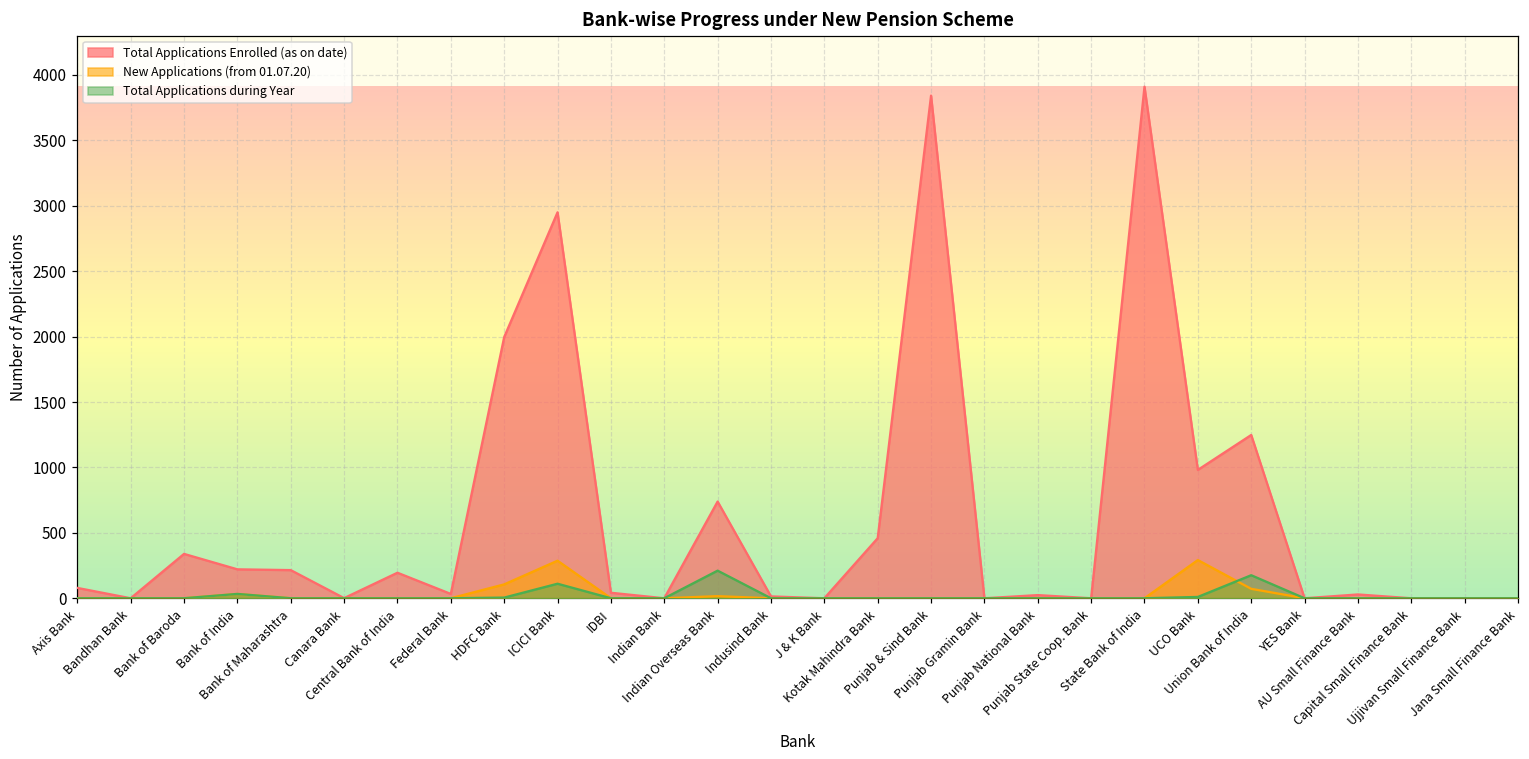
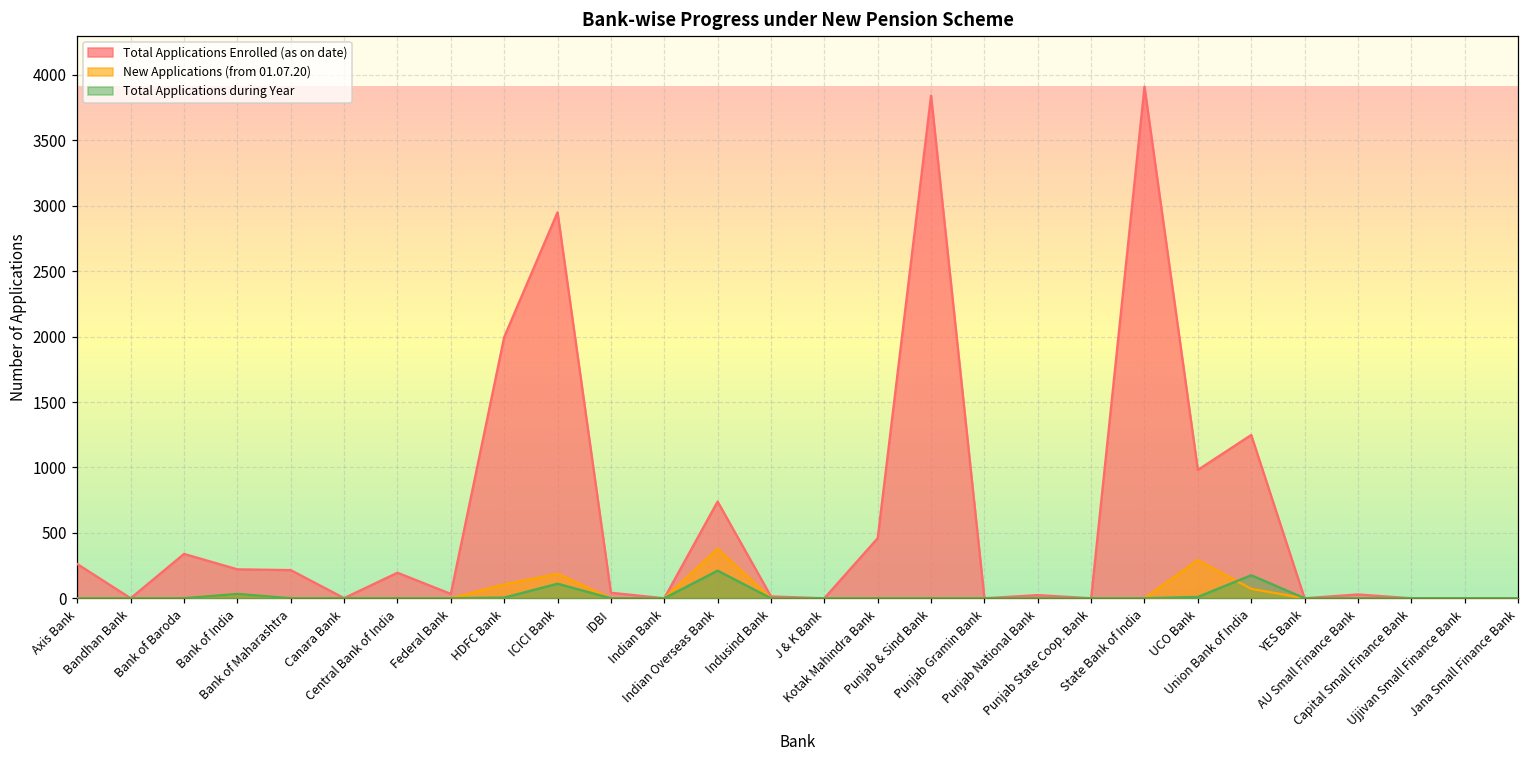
  {
    "Total Applications Enrolled (as on date)": {
-     "Axis Bank": 80,
+     "Axis Bank": 260,
      "Bank of Baroda": 340,
      "Bank of India": 220,
      "Bank of Maharashtra": 220,
      "Central Bank of India": 200,
      "Federal Bank": 30,
      "HDFC Bank": 2000,
      "ICICI Bank": 2950,
      "IDBI": 40,
      "Indian Overseas Bank": 740,
      "Kotak Mahindra Bank": 460,
      "Punjab & Sind Bank": 3840,
      "Punjab National Bank": 20,
      "State Bank of India": 3910,
      "UCO Bank": 980,
      "Union Bank of India": 1250,
      "AU Small Finance Bank": 30
    },
    "New Applications (from 01.07.20)": {
      "HDFC Bank": 110,
-     "ICICI Bank": 290,
-     "Indian Overseas Bank": 20,
+     "ICICI Bank": 190,
+     "Indian Overseas Bank": 380,
      "UCO Bank": 290,
      "Union Bank of India": 70
    },
    "Total Applications during Year": {
      "HDFC Bank": 10,
      "ICICI Bank": 110,
      "Indian Overseas Bank": 210,
      "UCO Bank": 10,
      "Union Bank of India": 180
    }
  }
